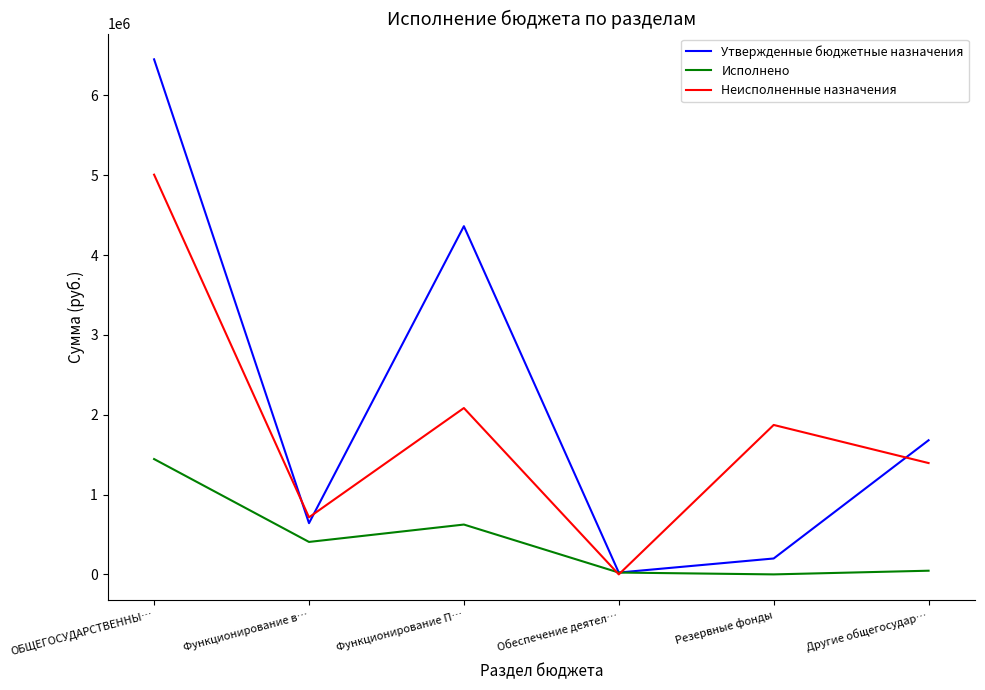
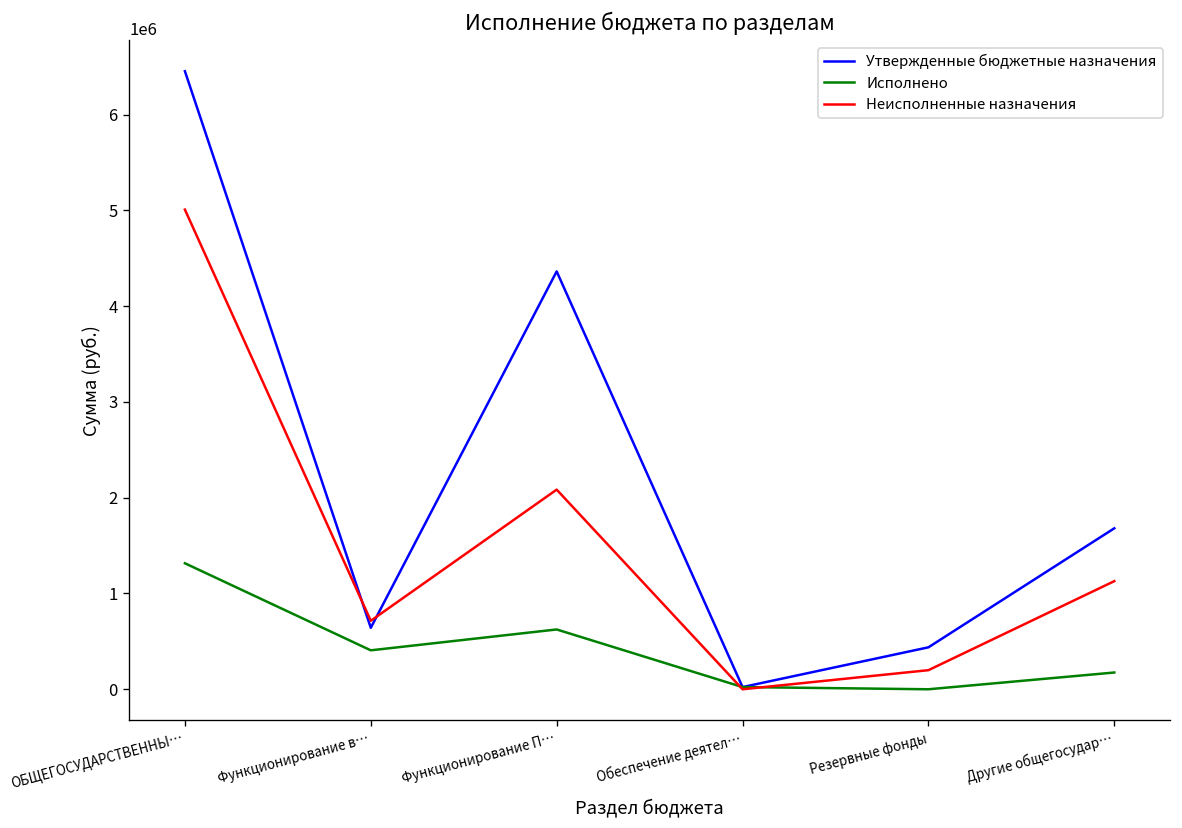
  {
    "Утвержденные бюджетные назначения": {
      "ОБЩЕГОСУДАРСТВЕННЫ…": 6500000,
      "Функционирование в…": 600000,
      "Функционирование П…": 4400000,
-     "Резервные фонды": 200000,
+     "Резервные фонды": 400000,
      "Другие общегосудар…": 1700000
    },
    "Исполнено": {
-     "ОБЩЕГОСУДАРСТВЕННЫ…": 1400000,
+     "ОБЩЕГОСУДАРСТВЕННЫ…": 1300000,
      "Функционирование в…": 400000,
      "Функционирование П…": 600000,
      "Резервные фонды": 0,
-     "Другие общегосудар…": 0
+     "Другие общегосудар…": 200000
    },
    "Неисполненные назначения": {
      "ОБЩЕГОСУДАРСТВЕННЫ…": 5000000,
      "Функционирование в…": 700000,
      "Функционирование П…": 2100000,
-     "Резервные фонды": 1900000,
-     "Другие общегосудар…": 1400000
+     "Резервные фонды": 200000,
+     "Другие общегосудар…": 1100000
    }
  }
